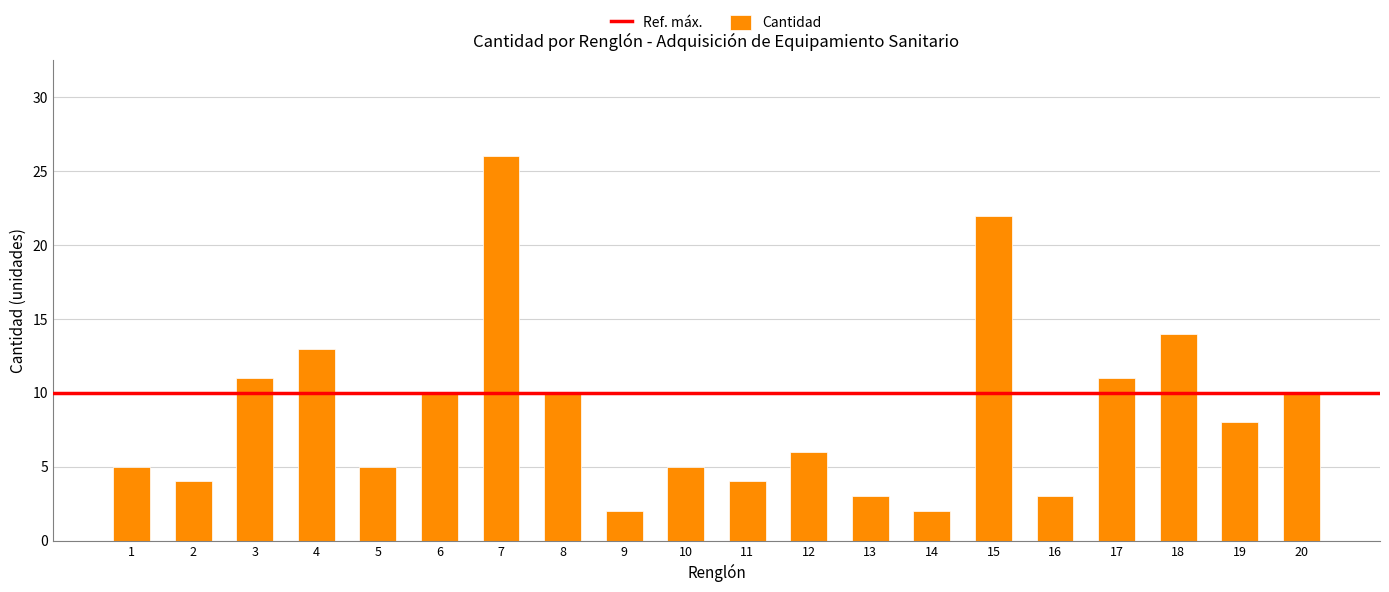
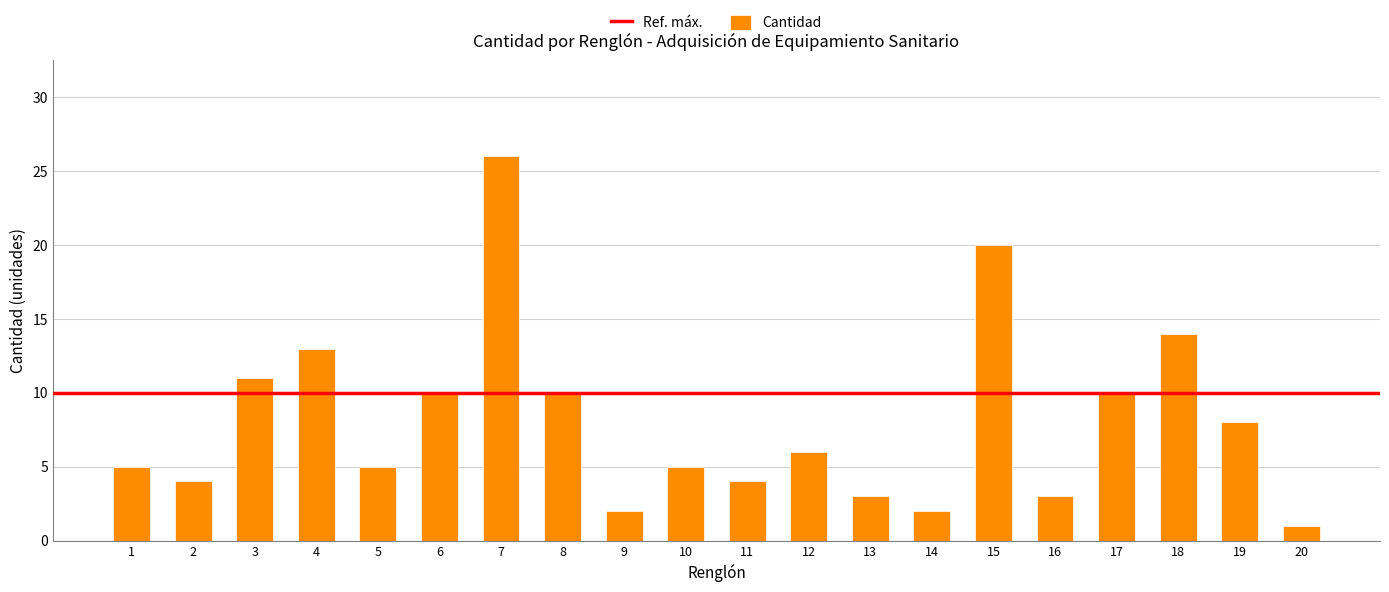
  {
    "1": 5,
    "2": 4,
    "3": 11,
    "4": 13,
    "5": 5,
    "6": 10,
    "7": 26,
    "8": 10,
    "9": 2,
    "10": 5,
    "11": 4,
    "12": 6,
    "13": 3,
    "14": 2,
-   "15": 22,
+   "15": 20,
    "16": 3,
-   "17": 11,
+   "17": 10,
    "18": 14,
    "19": 8,
-   "20": 10
+   "20": 1
  }
